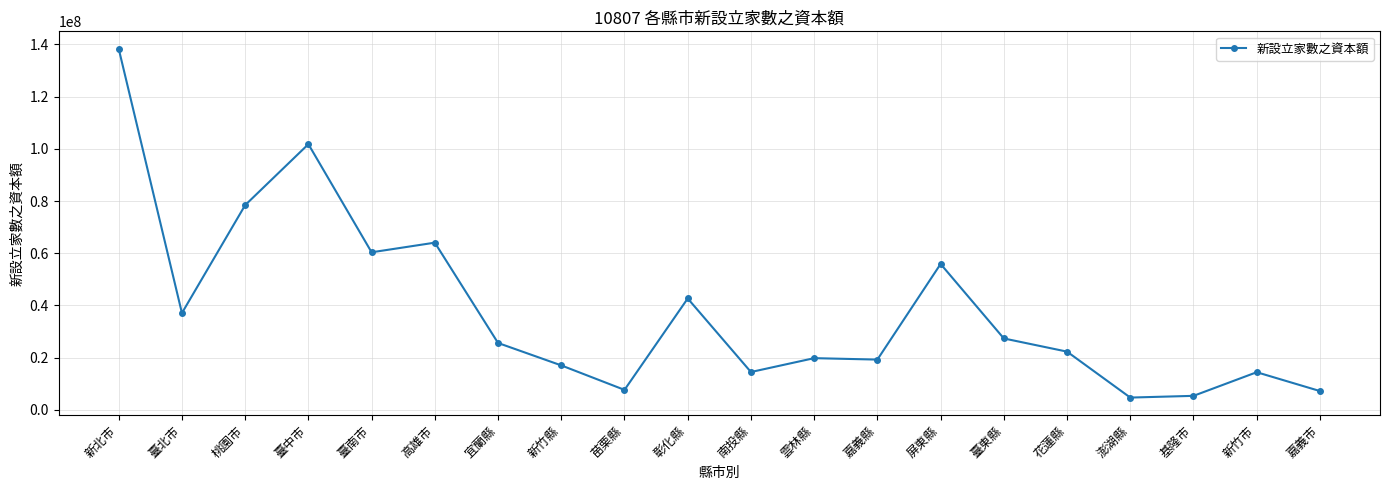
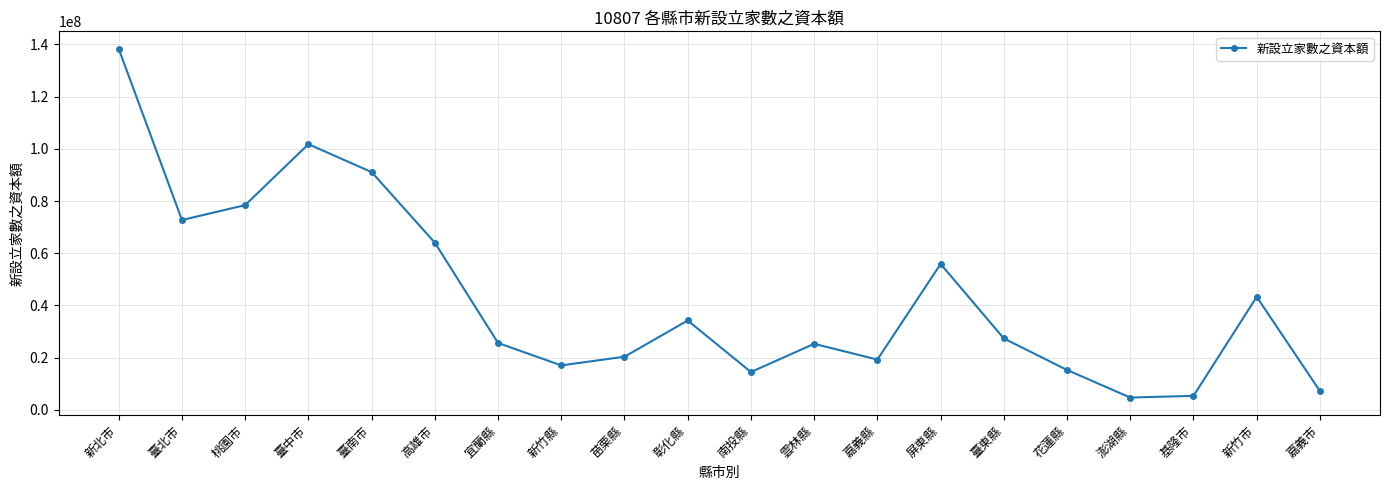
  {
    "新北市": 138000000,
-   "臺北市": 37000000,
+   "臺北市": 73000000,
    "桃園市": 78000000,
    "臺中市": 102000000,
-   "臺南市": 60000000,
+   "臺南市": 91000000,
    "高雄市": 64000000,
    "宜蘭縣": 26000000,
    "新竹縣": 17000000,
-   "苗栗縣": 8000000,
-   "彰化縣": 43000000,
+   "苗栗縣": 20000000,
+   "彰化縣": 34000000,
    "南投縣": 15000000,
-   "雲林縣": 20000000,
+   "雲林縣": 25000000,
    "嘉義縣": 19000000,
    "屏東縣": 56000000,
    "臺東縣": 27000000,
-   "花蓮縣": 22000000,
+   "花蓮縣": 15000000,
    "澎湖縣": 5000000,
    "基隆市": 5000000,
-   "新竹市": 14000000,
+   "新竹市": 43000000,
    "嘉義市": 7000000
  }
